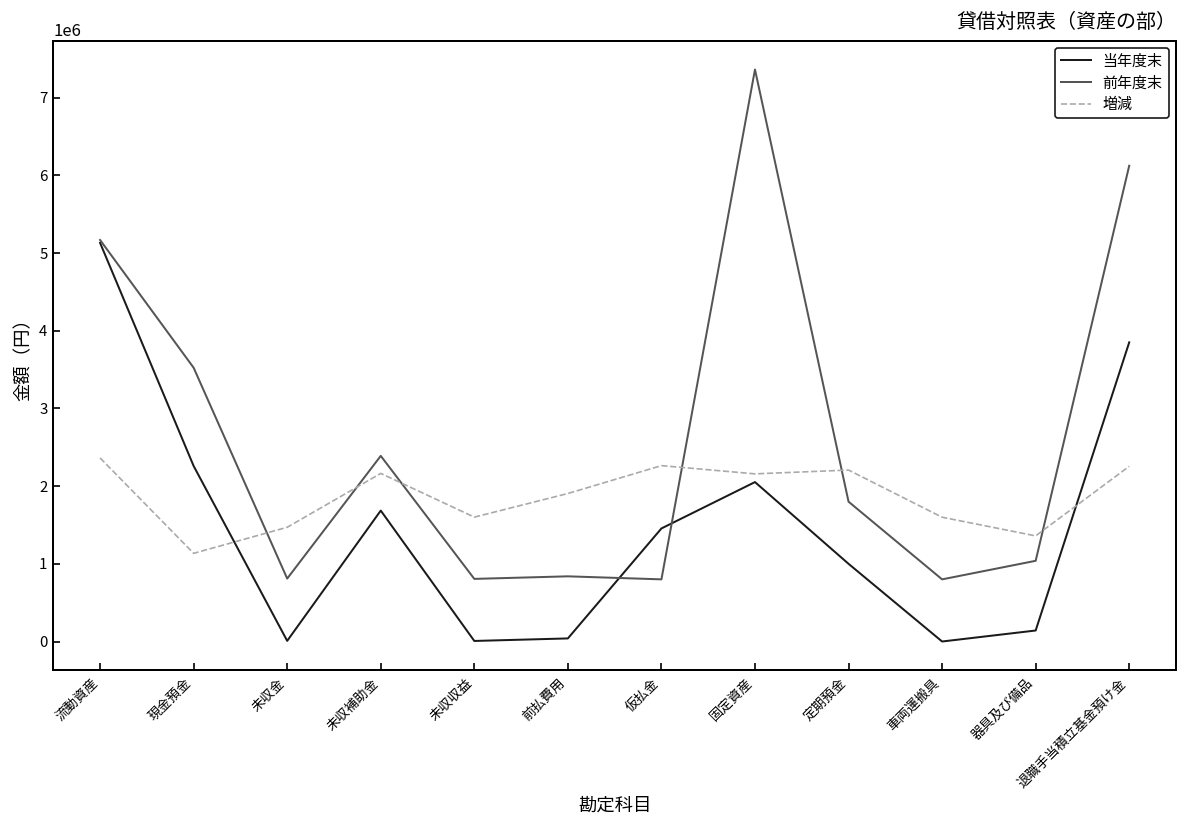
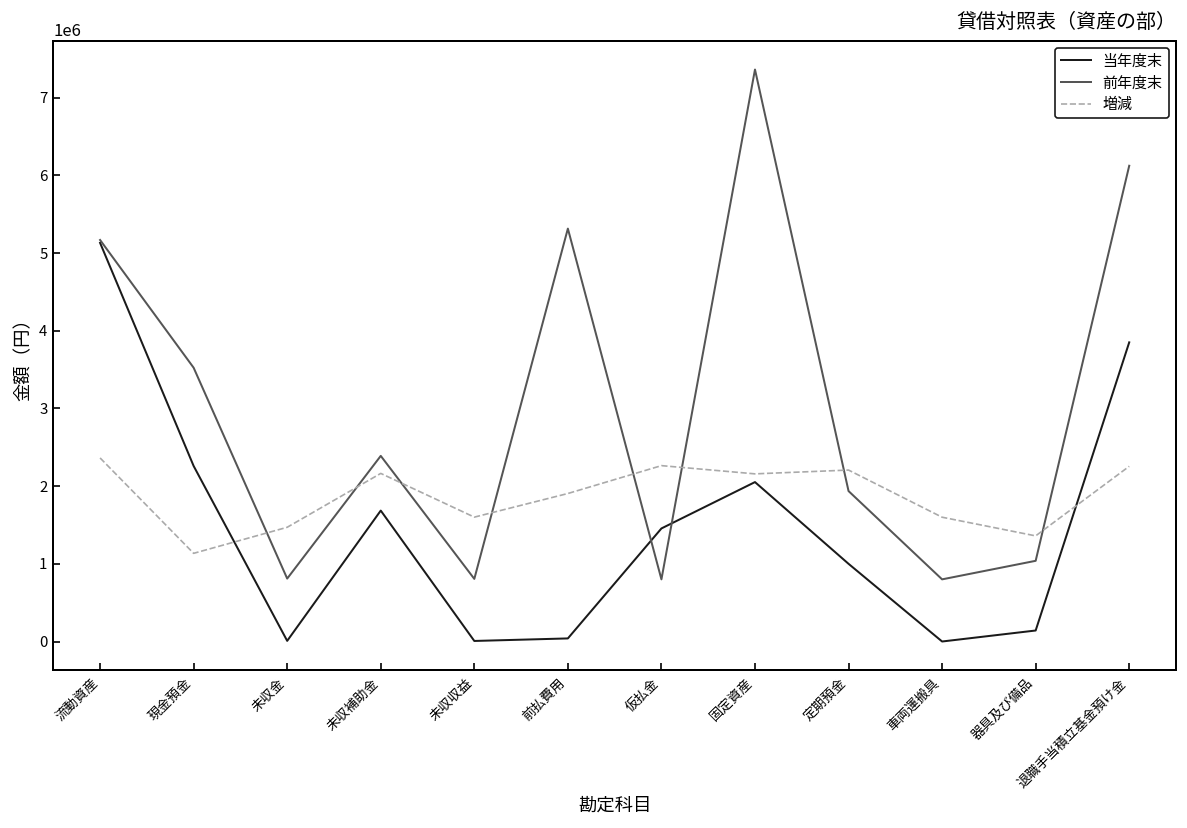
  {
    "当年度末": {
      "現金預金": 2300000,
      "未収金": 0,
      "未収補助金": 1700000,
      "未収収益": 0,
      "前払費用": 0,
      "仮払金": 1500000,
      "固定資産": 2100000,
      "定期預金": 1000000,
      "車両運搬具": 0,
      "器具及び備品": 100000,
      "退職手当積立基金預け金": 3900000
    },
    "前年度末": {
      "現金預金": 3500000,
      "未収金": 800000,
      "未収補助金": 2400000,
      "未収収益": 800000,
-     "前払費用": 800000,
+     "前払費用": 5300000,
      "仮払金": 800000,
      "固定資産": 7400000,
-     "定期預金": 1800000,
+     "定期預金": 1900000,
      "車両運搬具": 800000,
      "器具及び備品": 1000000,
      "退職手当積立基金預け金": 6100000
    },
    "増減": {
      "流動資産": 2400000,
      "現金預金": 1100000,
      "未収金": 1500000,
      "未収補助金": 2200000,
      "未収収益": 1600000,
      "前払費用": 1900000,
      "仮払金": 2300000,
      "固定資産": 2200000,
      "定期預金": 2200000,
      "車両運搬具": 1600000,
      "器具及び備品": 1400000,
      "退職手当積立基金預け金": 2300000
    }
  }
